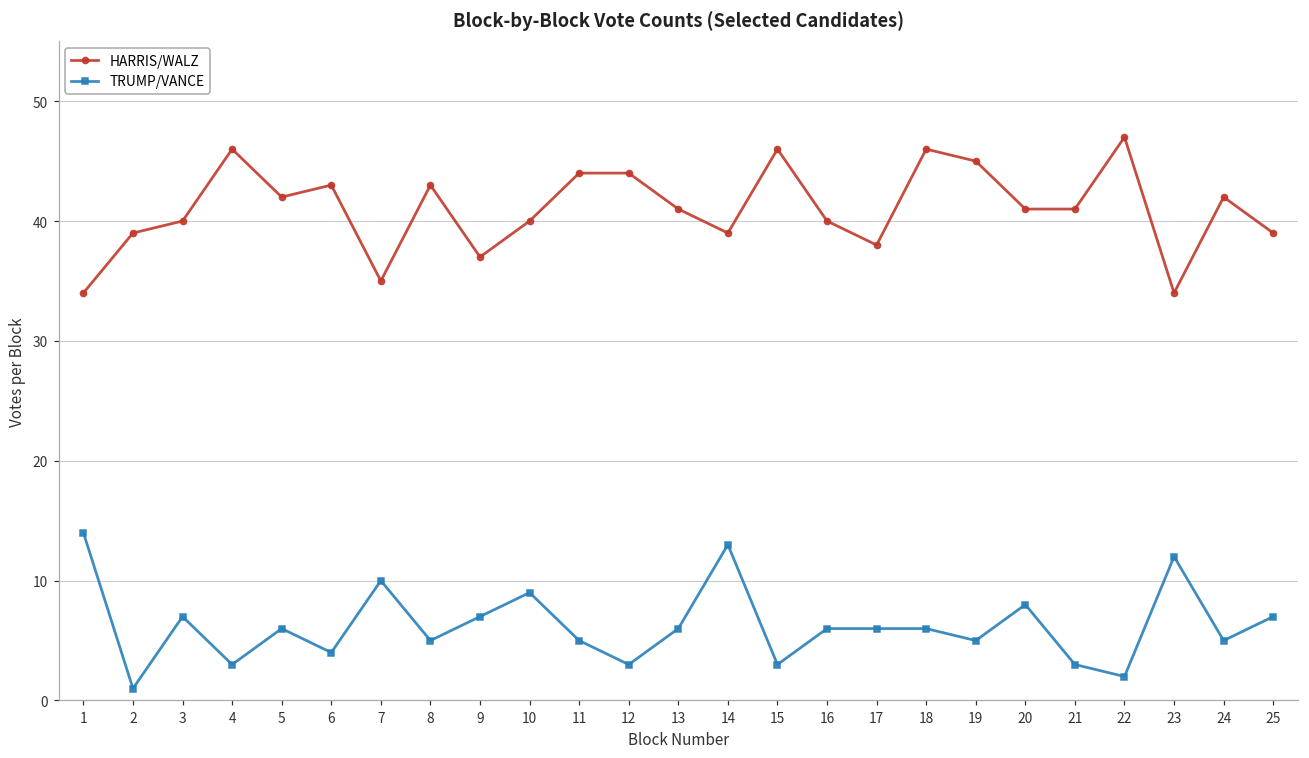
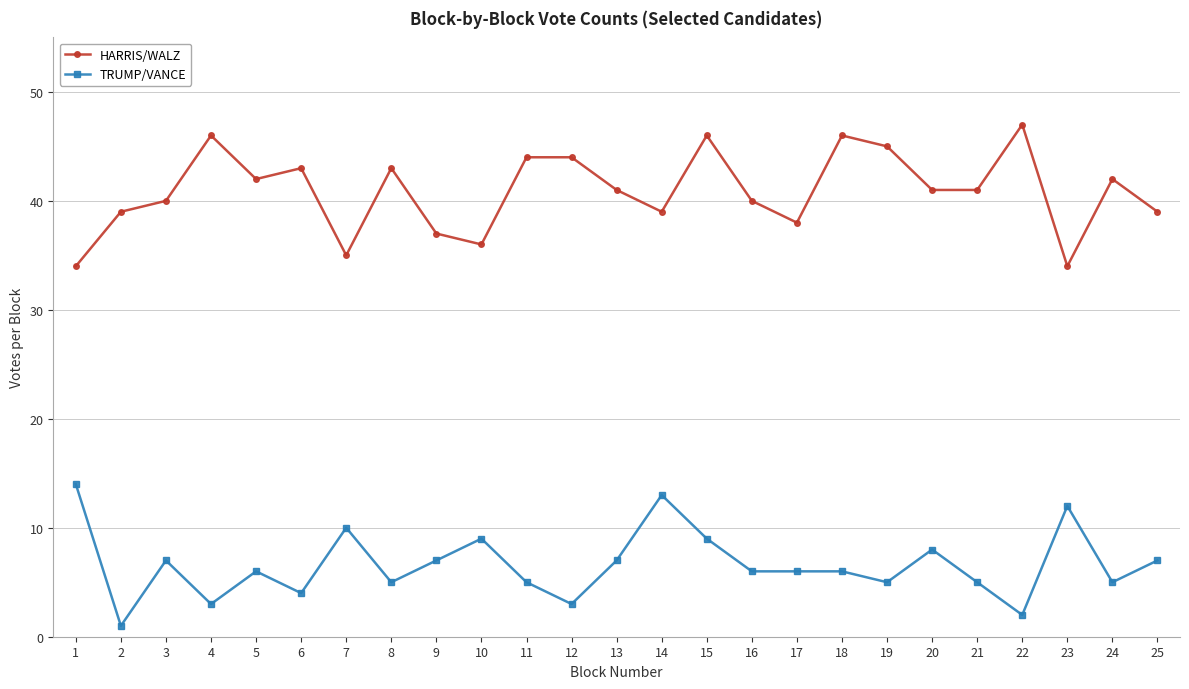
  {
    "HARRIS/WALZ": {
      "1": 34,
      "2": 39,
      "3": 40,
      "4": 46,
      "5": 42,
      "6": 43,
      "7": 35,
      "8": 43,
      "9": 37,
-     "10": 40,
+     "10": 36,
      "11": 44,
      "12": 44,
      "13": 41,
      "14": 39,
      "15": 46,
      "16": 40,
      "17": 38,
      "18": 46,
      "19": 45,
      "20": 41,
      "21": 41,
      "22": 47,
      "23": 34,
      "24": 42,
      "25": 39
    },
    "TRUMP/VANCE": {
      "1": 14,
      "2": 1,
      "3": 7,
      "4": 3,
      "5": 6,
      "6": 4,
      "7": 10,
      "8": 5,
      "9": 7,
      "10": 9,
      "11": 5,
      "12": 3,
-     "13": 6,
+     "13": 7,
      "14": 13,
-     "15": 3,
+     "15": 9,
      "16": 6,
      "17": 6,
      "18": 6,
      "19": 5,
      "20": 8,
-     "21": 3,
+     "21": 5,
      "22": 2,
      "23": 12,
      "24": 5,
      "25": 7
    }
  }
